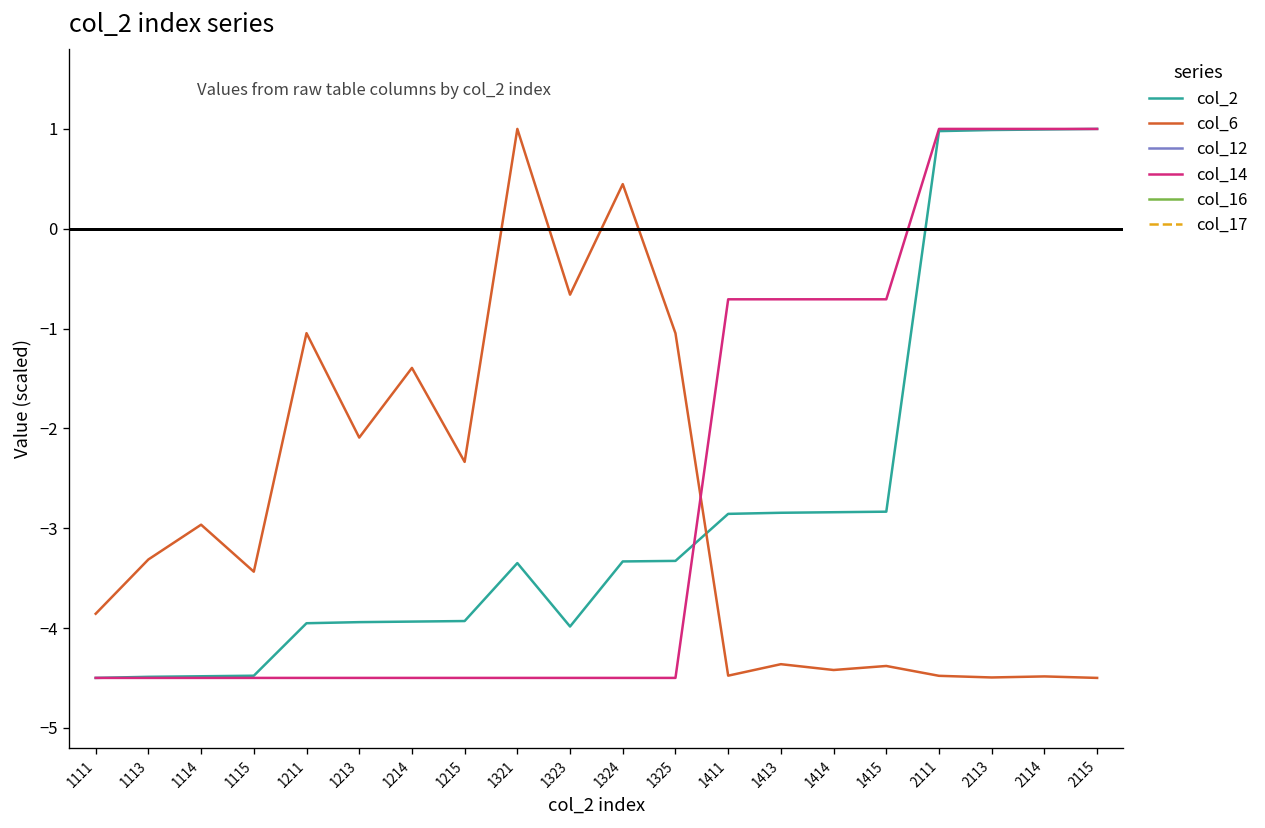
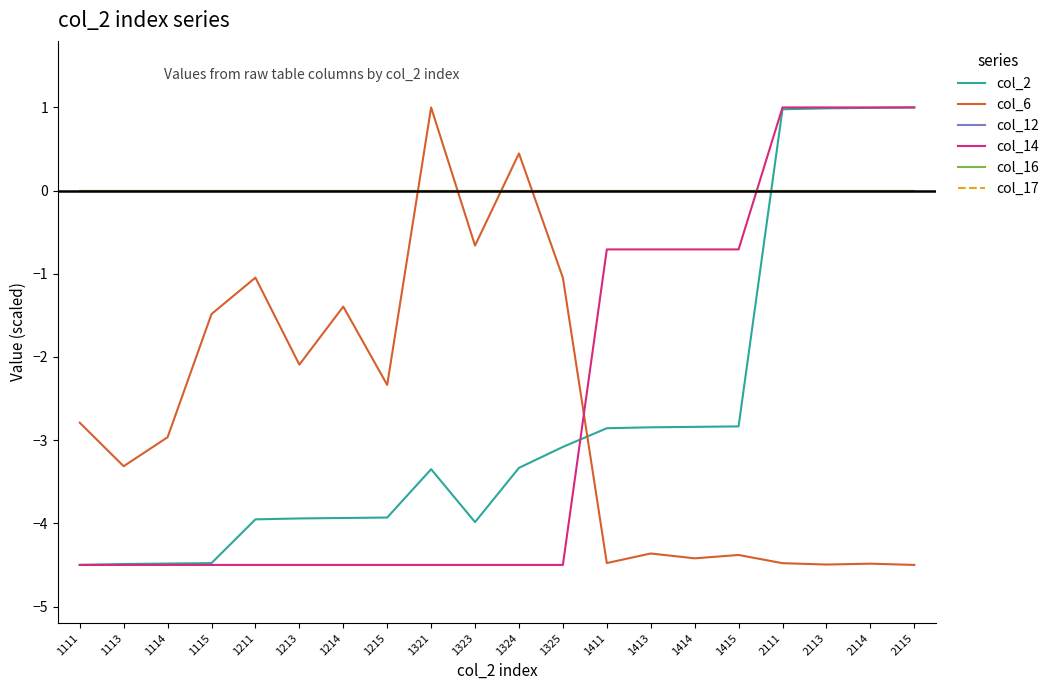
  {
    "col_2": {
      "1211": -4.0,
      "1213": -3.9,
      "1214": -3.9,
      "1215": -3.9,
      "1321": -3.3,
      "1323": -4.0,
      "1324": -3.3,
-     "1325": -3.3,
+     "1325": -3.1,
      "1411": -2.9,
      "1413": -2.8,
      "1414": -2.8,
      "1415": -2.8
    },
    "col_6": {
-     "1111": -3.9,
+     "1111": -2.8,
      "1113": -3.3,
      "1114": -3.0,
-     "1115": -3.4,
+     "1115": -1.5,
      "1211": -1.0,
      "1213": -2.1,
      "1214": -1.4,
      "1215": -2.3,
      "1321": 1.0,
      "1323": -0.7,
      "1324": 0.4,
      "1325": -1.0,
      "1411": -4.5,
      "1413": -4.4,
      "1414": -4.4,
      "1415": -4.4,
      "2111": -4.5,
      "2113": -4.5,
      "2114": -4.5,
      "2115": -4.5
    },
    "col_17": {
      "1111": 0.0,
      "1113": 0.0,
      "1114": 0.0,
      "1115": 0.0,
      "1211": 0.0,
      "1213": 0.0,
      "1214": 0.0,
      "1215": 0.0,
      "1321": 0.0,
      "1323": 0.0,
      "1324": 0.0,
      "1325": 0.0,
      "1411": 0.0,
      "1413": 0.0,
      "1414": 0.0,
      "1415": 0.0,
      "2111": 0.0,
      "2113": 0.0,
      "2114": 0.0,
      "2115": 0.0
    },
    "col_14": {
      "1211": -4.5,
      "1213": -4.5,
      "1214": -4.5,
      "1215": -4.5,
      "1321": -4.5,
      "1323": -4.5,
      "1324": -4.5,
      "1325": -4.5,
      "1411": -0.7,
      "1413": -0.7,
      "1414": -0.7,
      "1415": -0.7
    }
  }
